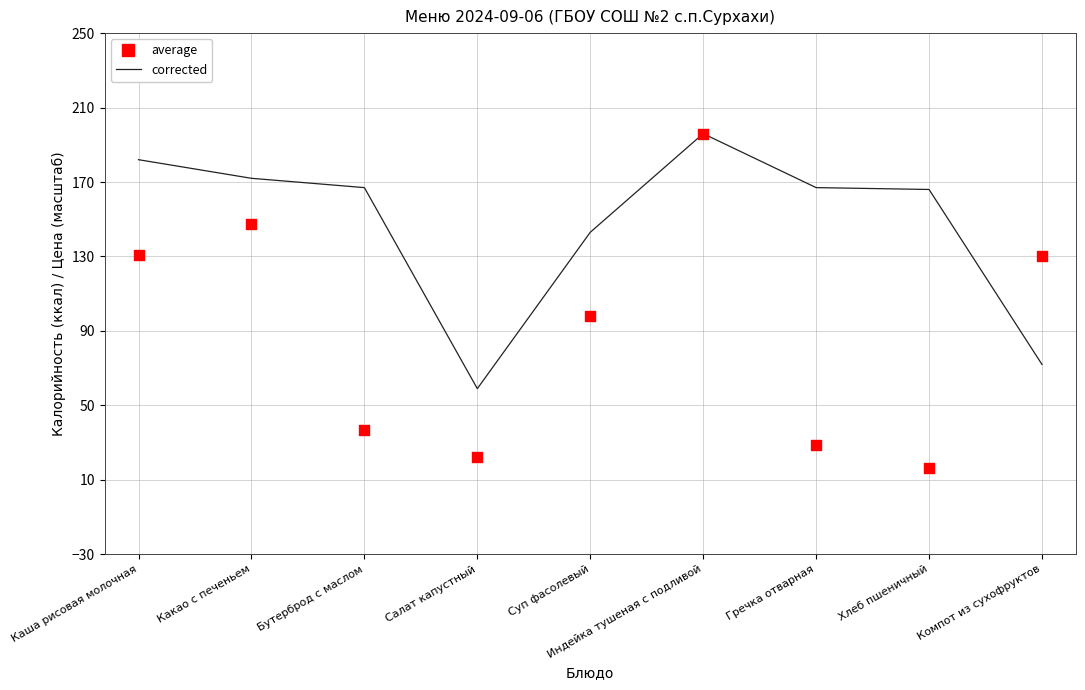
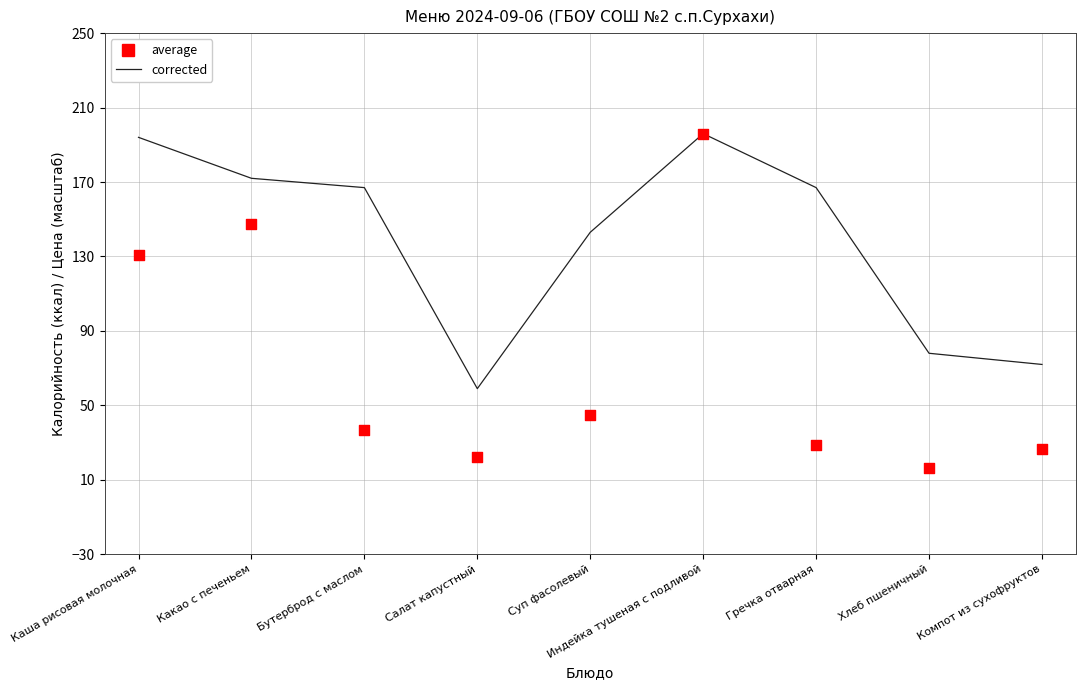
  {
    "corrected": {
-     "Каша рисовая молочная": 182,
+     "Каша рисовая молочная": 194,
      "Какао с печеньем": 172,
      "Бутерброд с маслом": 167,
      "Салат капустный": 59,
      "Суп фасолевый": 143,
      "Гречка отварная": 167,
-     "Хлеб пшеничный": 166,
+     "Хлеб пшеничный": 78,
      "Компот из сухофруктов": 72
    },
    "average": {
-     "Суп фасолевый": 98,
-     "Компот из сухофруктов": 130
+     "Суп фасолевый": 45,
+     "Компот из сухофруктов": 26
    }
  }
